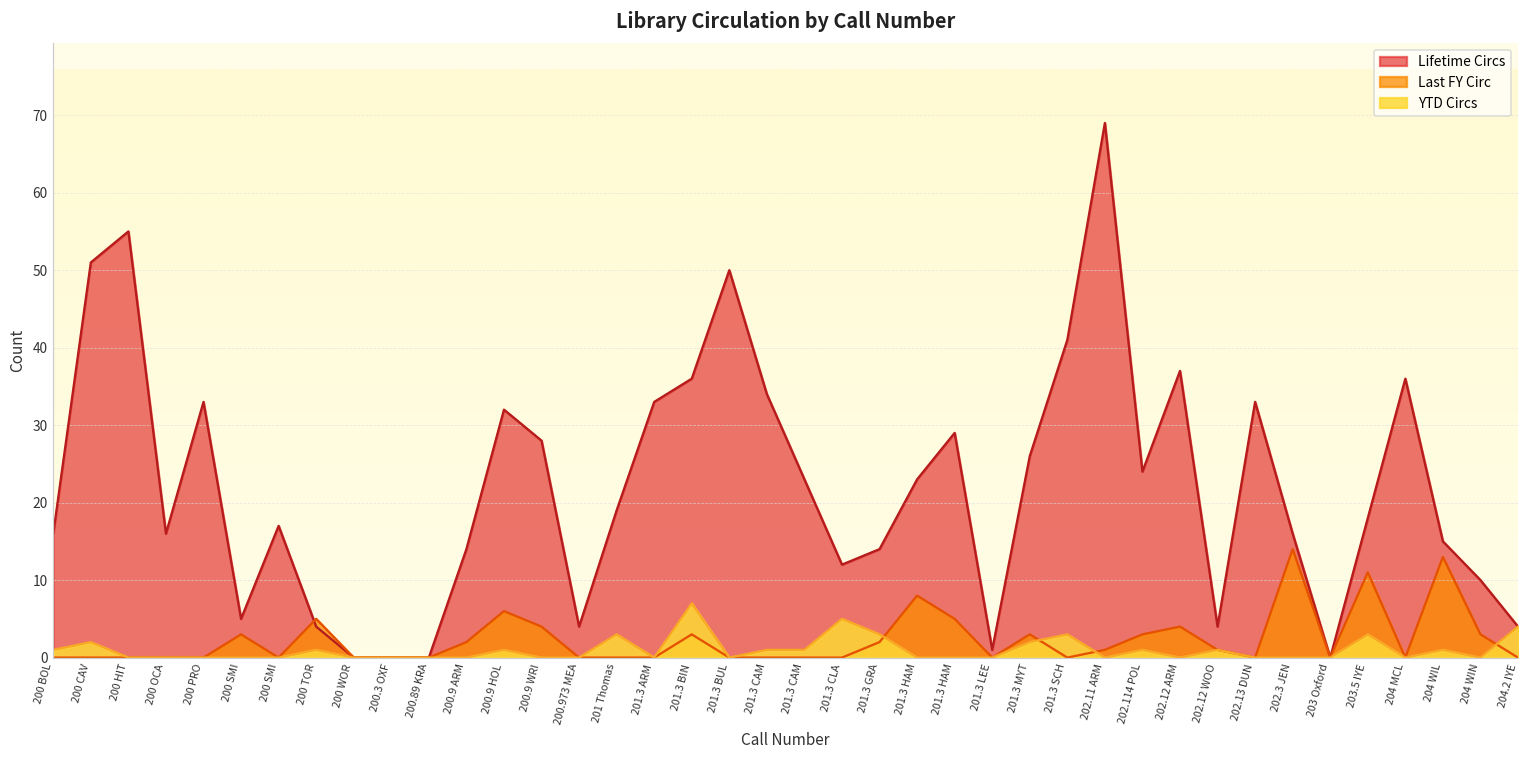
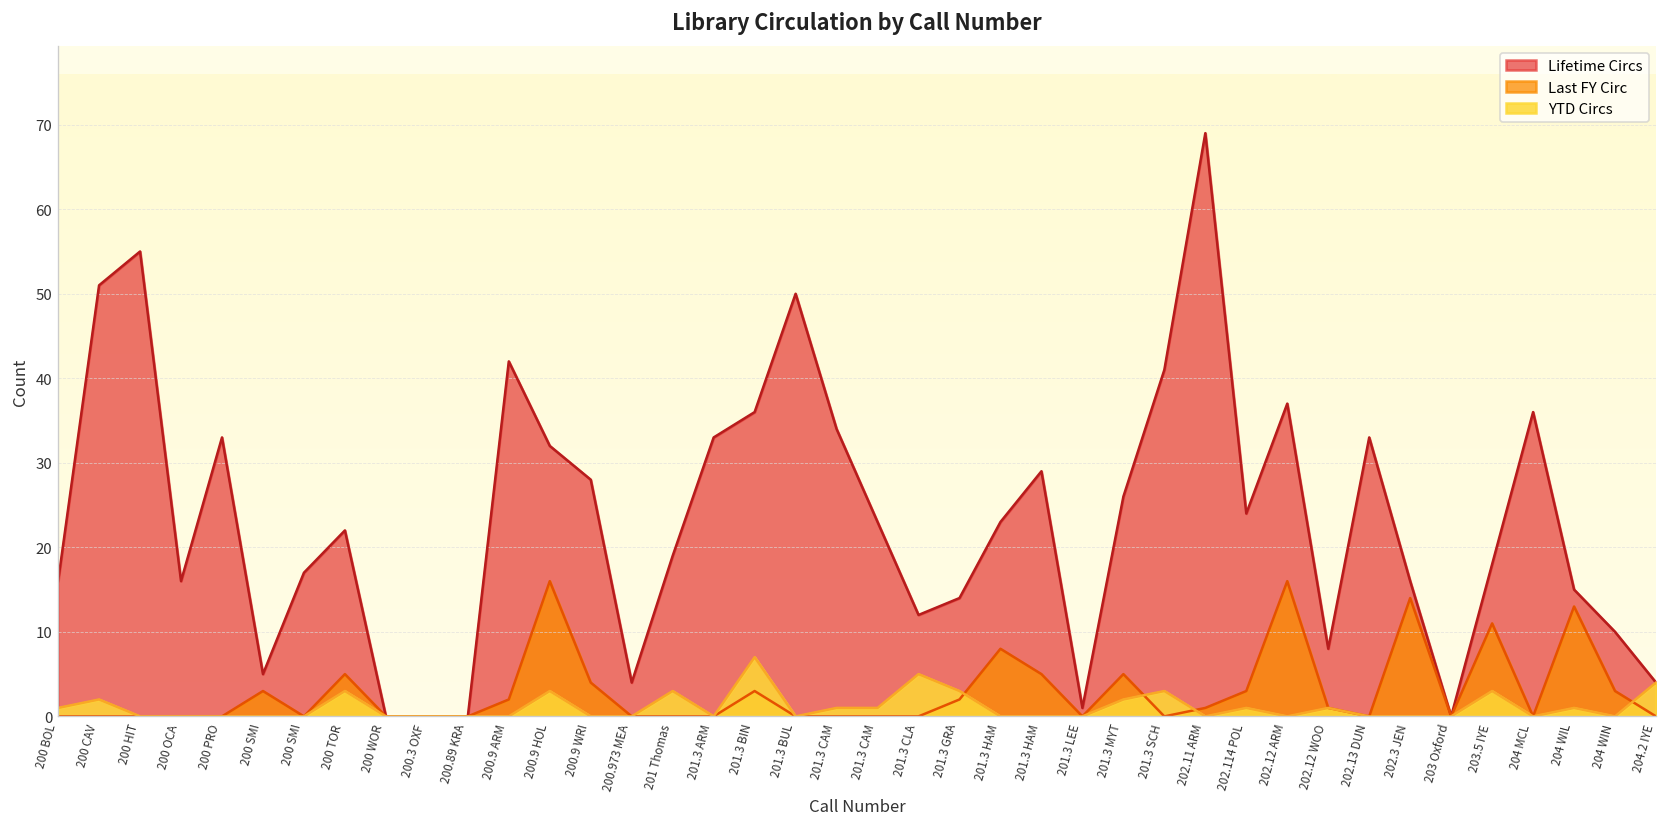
  {
    "Lifetime Circs": {
      "200 BOL": 16,
      "200 CAV": 51,
      "200 HIT": 55,
      "200 OCA": 16,
      "200 PRO": 33,
-     "200 TOR": 4,
-     "200.9 ARM": 14,
+     "200 TOR": 22,
+     "200.9 ARM": 42,
      "200.9 HOL": 32,
      "200.9 WRI": 28,
      "200.973 MEA": 4,
      "201 Thomas": 19,
      "201.3 ARM": 33,
      "201.3 BIN": 36,
      "201.3 BUL": 50,
      "201.3 CLA": 12,
      "201.3 GRA": 14,
      "201.3 LEE": 1,
      "201.3 MYT": 26,
      "201.3 SCH": 41,
      "202.11 ARM": 69,
      "202.114 POL": 24,
      "202.12 ARM": 37,
-     "202.12 WOO": 4,
+     "202.12 WOO": 8,
      "202.13 DUN": 33,
      "202.3 JEN": 16,
      "203.5 IYE": 18,
      "204 MCL": 36,
      "204 WIL": 15,
      "204 WIN": 10
    },
    "Last FY Circ": {
      "200 BOL": 0,
      "200 CAV": 0,
      "200 TOR": 5,
      "200.9 ARM": 2,
-     "200.9 HOL": 6,
+     "200.9 HOL": 16,
      "200.9 WRI": 4,
      "201 Thomas": 0,
      "201.3 BIN": 3,
      "201.3 CLA": 0,
      "201.3 GRA": 2,
-     "201.3 MYT": 3,
+     "201.3 MYT": 5,
      "201.3 SCH": 0,
      "202.11 ARM": 1,
      "202.114 POL": 3,
-     "202.12 ARM": 4,
+     "202.12 ARM": 16,
      "202.3 JEN": 14,
      "203.5 IYE": 11,
      "204 WIL": 13,
      "204 WIN": 3,
      "204.2 IYE": 0
    },
    "YTD Circs": {
      "200 BOL": 1,
      "200 CAV": 2,
-     "200 TOR": 1,
+     "200 TOR": 3,
      "200.9 ARM": 0,
-     "200.9 HOL": 1,
+     "200.9 HOL": 3,
      "200.9 WRI": 0,
      "201 Thomas": 3,
      "201.3 BIN": 7,
      "201.3 CLA": 5,
      "201.3 GRA": 3,
      "201.3 MYT": 2,
      "201.3 SCH": 3,
      "202.11 ARM": 0,
      "202.114 POL": 1,
      "202.12 ARM": 0,
      "202.3 JEN": 0,
      "203.5 IYE": 3,
      "204 WIL": 1,
      "204 WIN": 0
    }
  }
